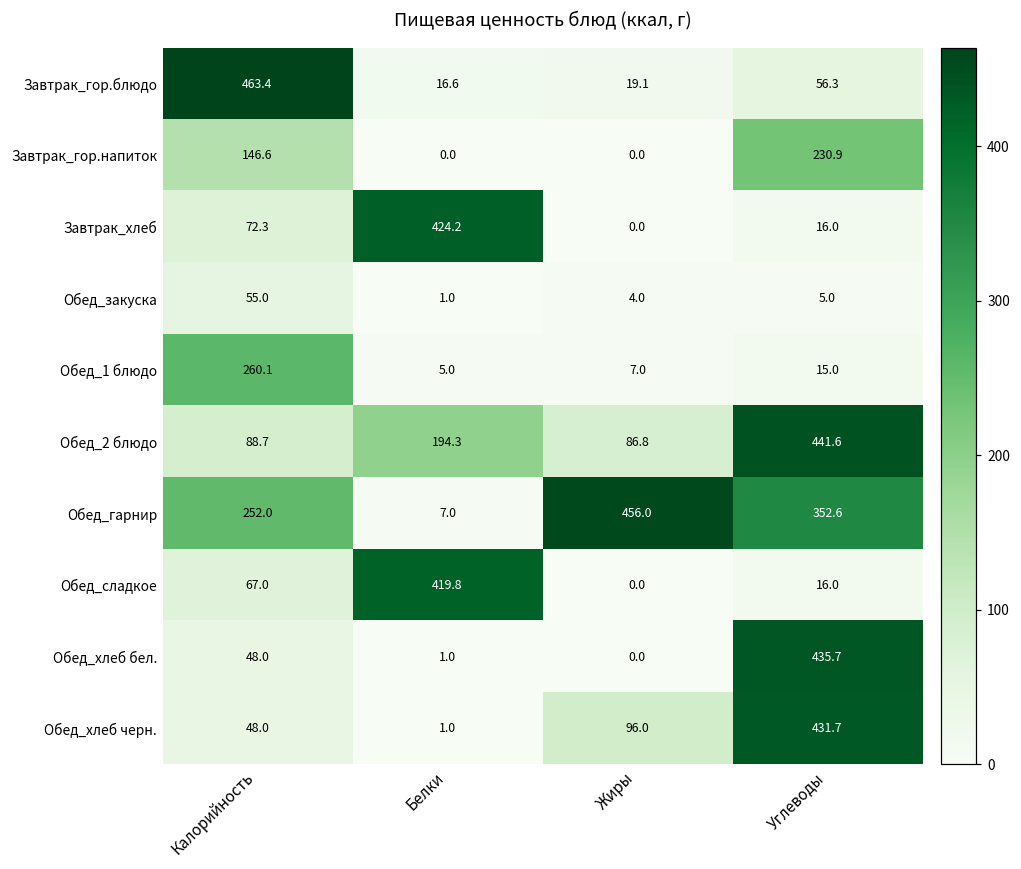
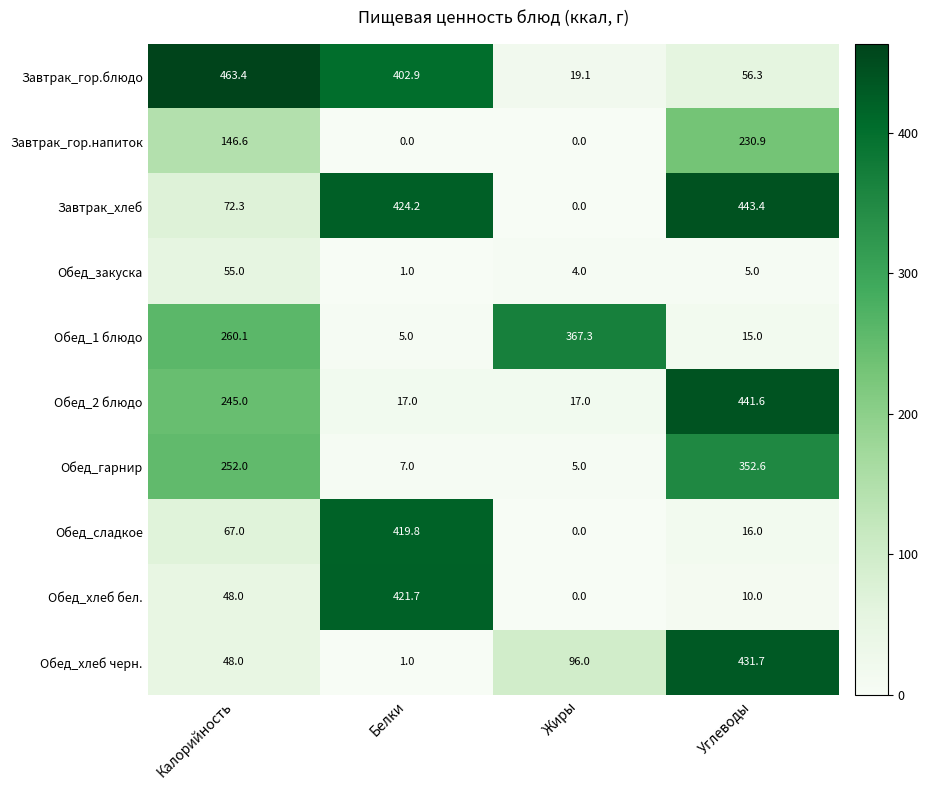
  {
    "Завтрак_гор.блюдо": {
      "Калорийность": 463.4,
-     "Белки": 16.6,
+     "Белки": 402.9,
      "Жиры": 19.1,
      "Углеводы": 56.3
    },
    "Завтрак_гор.напиток": {
      "Калорийность": 146.6,
      "Белки": 0.0,
      "Жиры": 0.0,
      "Углеводы": 230.9
    },
    "Завтрак_хлеб": {
      "Калорийность": 72.3,
      "Белки": 424.2,
      "Жиры": 0.0,
-     "Углеводы": 16.0
+     "Углеводы": 443.4
    },
    "Обед_закуска": {
      "Калорийность": 55.0,
      "Белки": 1.0,
      "Жиры": 4.0,
      "Углеводы": 5.0
    },
    "Обед_1 блюдо": {
      "Калорийность": 260.1,
      "Белки": 5.0,
-     "Жиры": 7.0,
+     "Жиры": 367.3,
      "Углеводы": 15.0
    },
    "Обед_2 блюдо": {
-     "Калорийность": 88.7,
-     "Белки": 194.3,
-     "Жиры": 86.8,
+     "Калорийность": 245.0,
+     "Белки": 17.0,
+     "Жиры": 17.0,
      "Углеводы": 441.6
    },
    "Обед_гарнир": {
      "Калорийность": 252.0,
      "Белки": 7.0,
-     "Жиры": 456.0,
+     "Жиры": 5.0,
      "Углеводы": 352.6
    },
    "Обед_сладкое": {
      "Калорийность": 67.0,
      "Белки": 419.8,
      "Жиры": 0.0,
      "Углеводы": 16.0
    },
    "Обед_хлеб бел.": {
      "Калорийность": 48.0,
-     "Белки": 1.0,
+     "Белки": 421.7,
      "Жиры": 0.0,
-     "Углеводы": 435.7
+     "Углеводы": 10.0
    },
    "Обед_хлеб черн.": {
      "Калорийность": 48.0,
      "Белки": 1.0,
      "Жиры": 96.0,
      "Углеводы": 431.7
    }
  }
